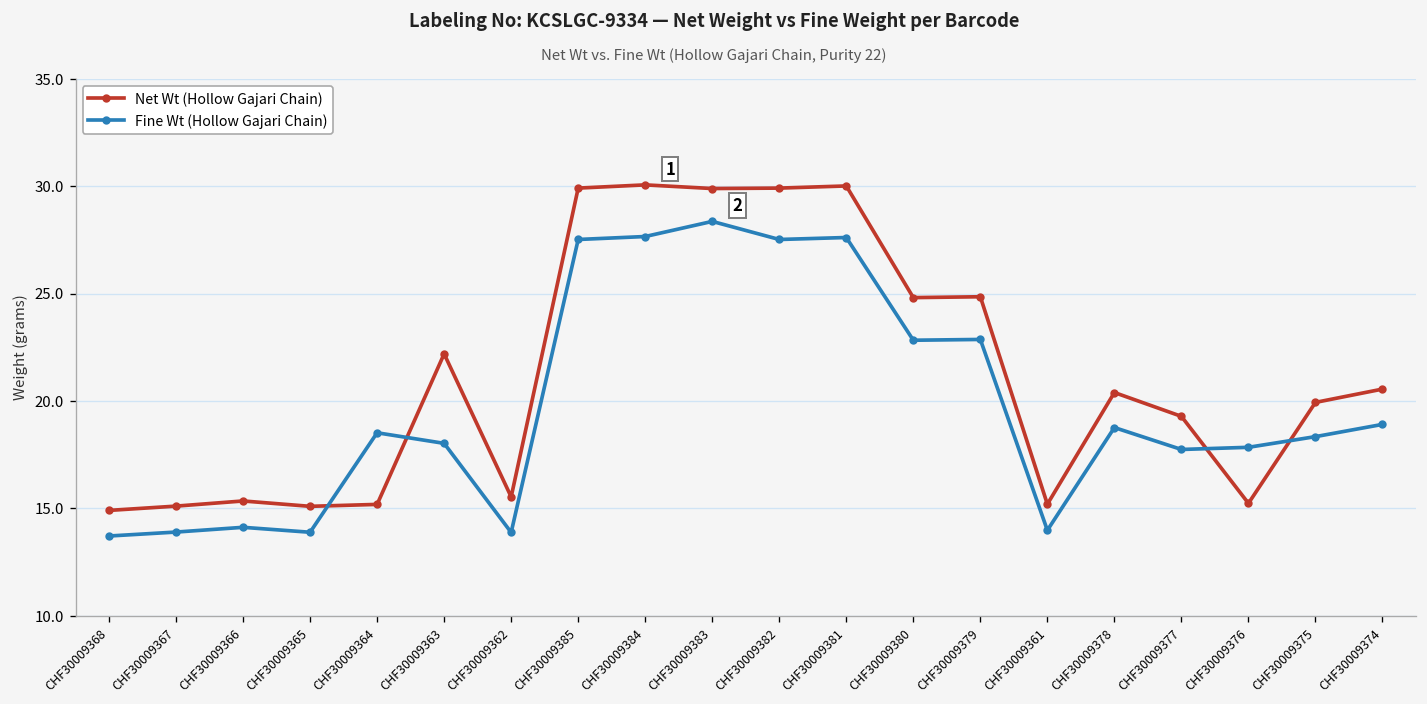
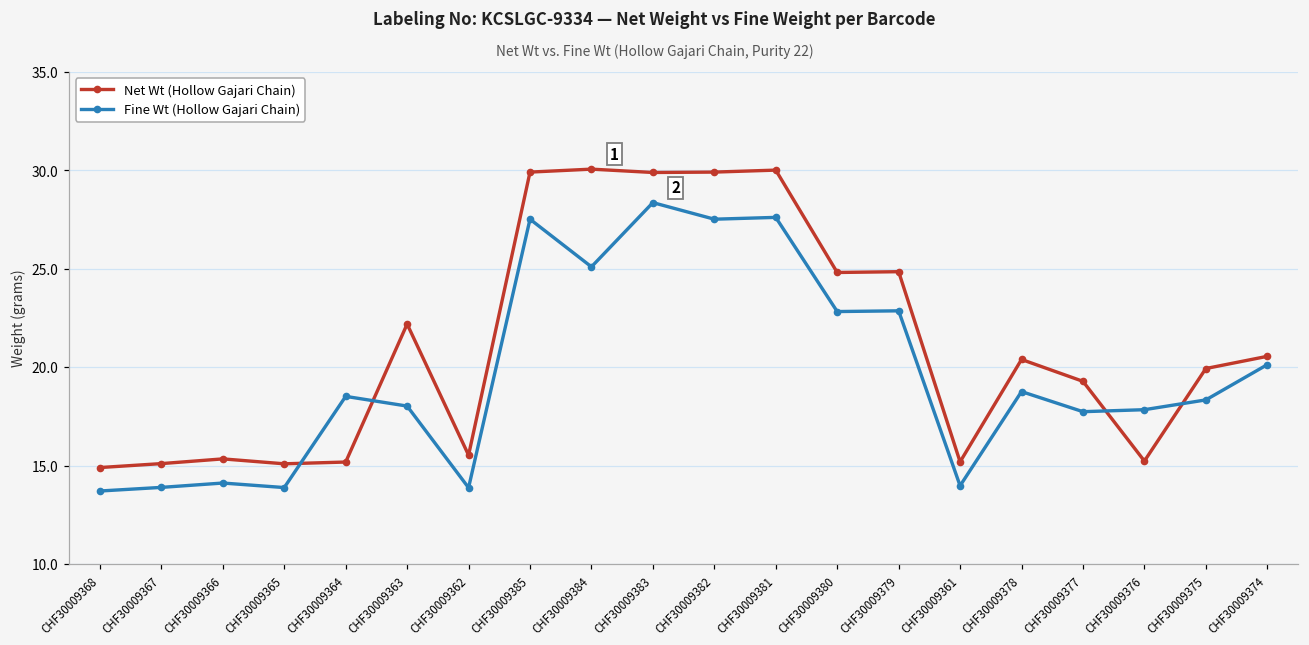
  {
    "Net Wt (Hollow Gajari Chain)": {
      "CHF30009368": 14.9,
      "CHF30009367": 15.1,
      "CHF30009366": 15.3,
      "CHF30009365": 15.1,
      "CHF30009364": 15.2,
      "CHF30009363": 22.2,
      "CHF30009362": 15.5,
      "CHF30009385": 29.9,
      "CHF30009383": 29.9,
      "CHF30009382": 29.9,
      "CHF30009381": 30.0,
      "CHF30009380": 24.8,
      "CHF30009379": 24.9,
      "CHF30009361": 15.2,
      "CHF30009378": 20.4,
      "CHF30009377": 19.3,
      "CHF30009376": 15.2,
      "CHF30009375": 19.9,
      "CHF30009374": 20.6
    },
    "Fine Wt (Hollow Gajari Chain)": {
      "CHF30009368": 13.7,
      "CHF30009367": 13.9,
      "CHF30009366": 14.1,
      "CHF30009365": 13.9,
      "CHF30009364": 18.5,
      "CHF30009363": 18.0,
      "CHF30009362": 13.9,
      "CHF30009385": 27.5,
-     "CHF30009384": 27.7,
+     "CHF30009384": 25.1,
      "CHF30009382": 27.5,
      "CHF30009381": 27.6,
      "CHF30009380": 22.8,
      "CHF30009379": 22.9,
      "CHF30009361": 14.0,
      "CHF30009378": 18.8,
      "CHF30009377": 17.7,
      "CHF30009376": 17.8,
      "CHF30009375": 18.3,
-     "CHF30009374": 18.9
+     "CHF30009374": 20.1
    }
  }
